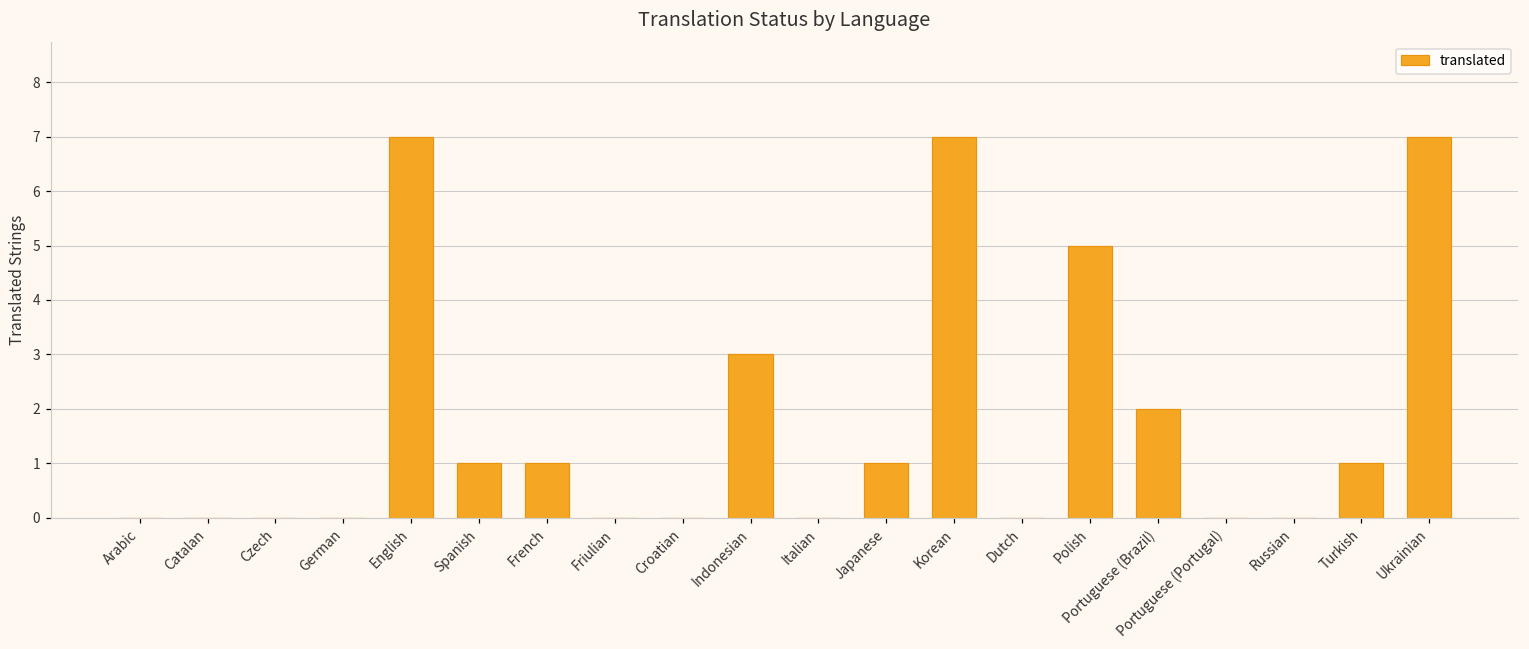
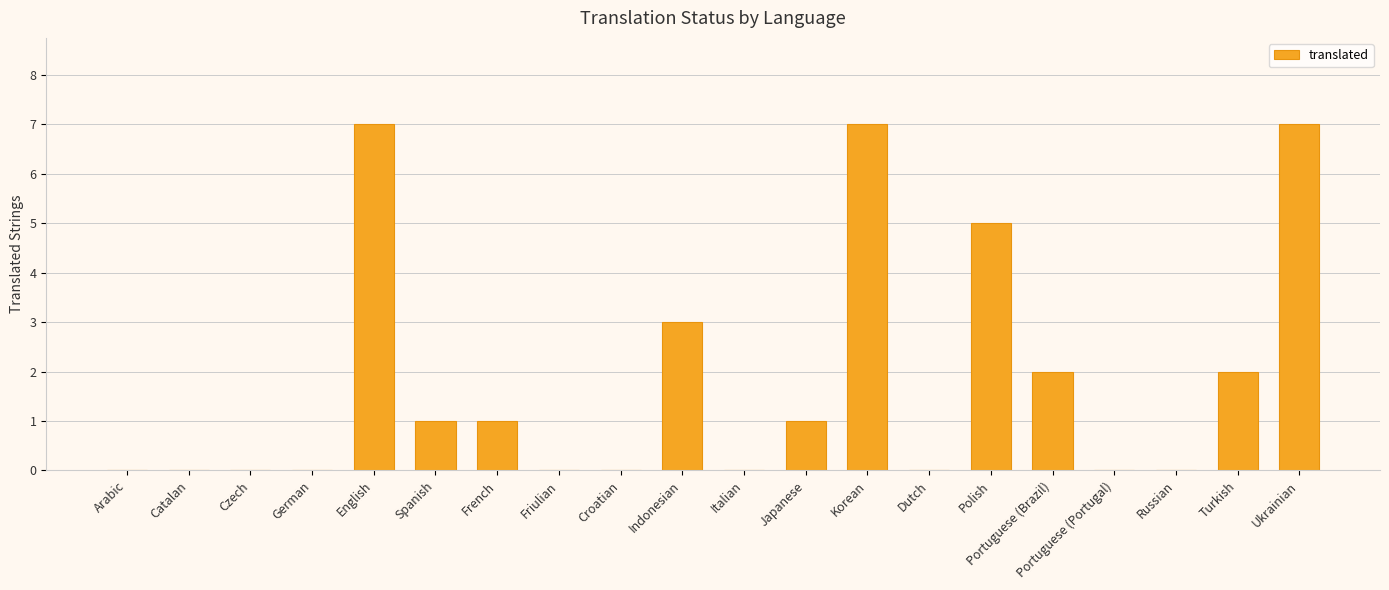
  {
    "Arabic": 0,
    "Catalan": 0,
    "Czech": 0,
    "German": 0,
    "English": 7,
    "Spanish": 1,
    "French": 1,
    "Friulian": 0,
    "Croatian": 0,
    "Indonesian": 3,
    "Italian": 0,
    "Japanese": 1,
    "Korean": 7,
    "Dutch": 0,
    "Polish": 5,
    "Portuguese (Brazil)": 2,
    "Portuguese (Portugal)": 0,
    "Russian": 0,
-   "Turkish": 1,
+   "Turkish": 2,
    "Ukrainian": 7
  }
